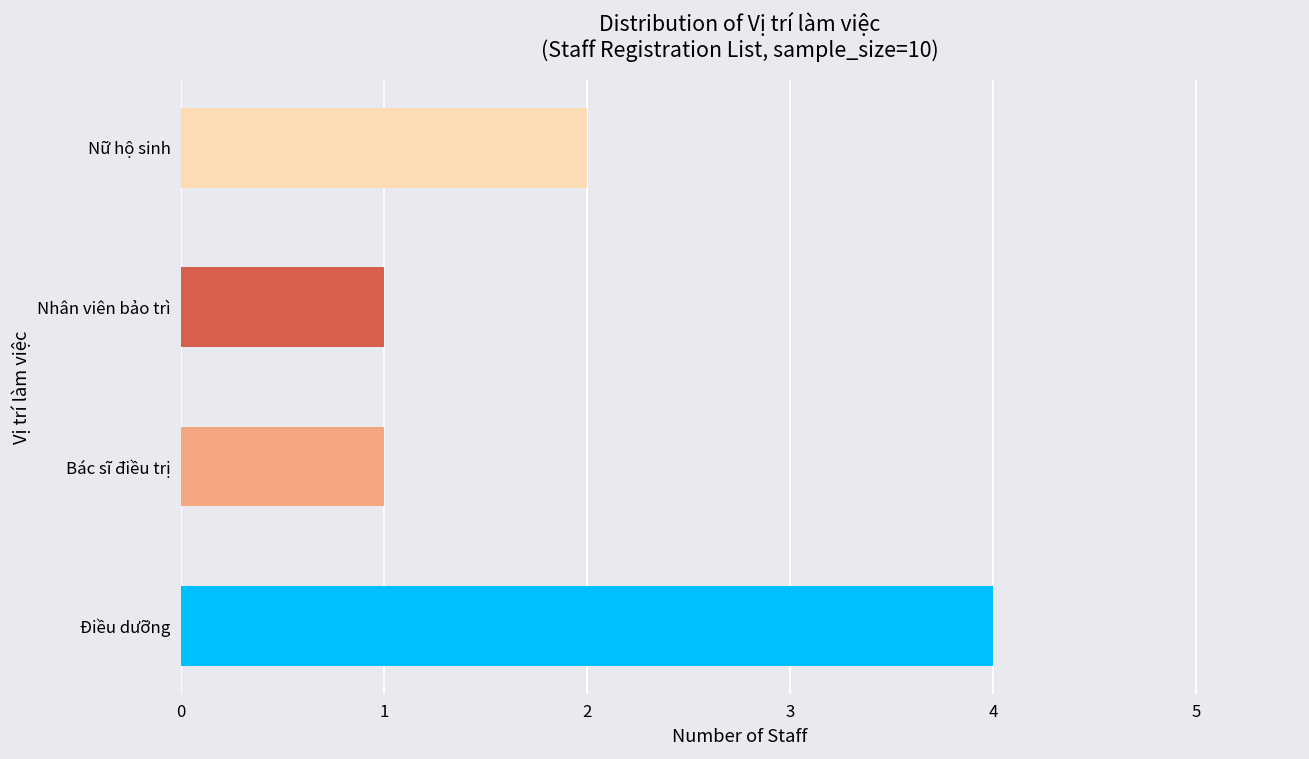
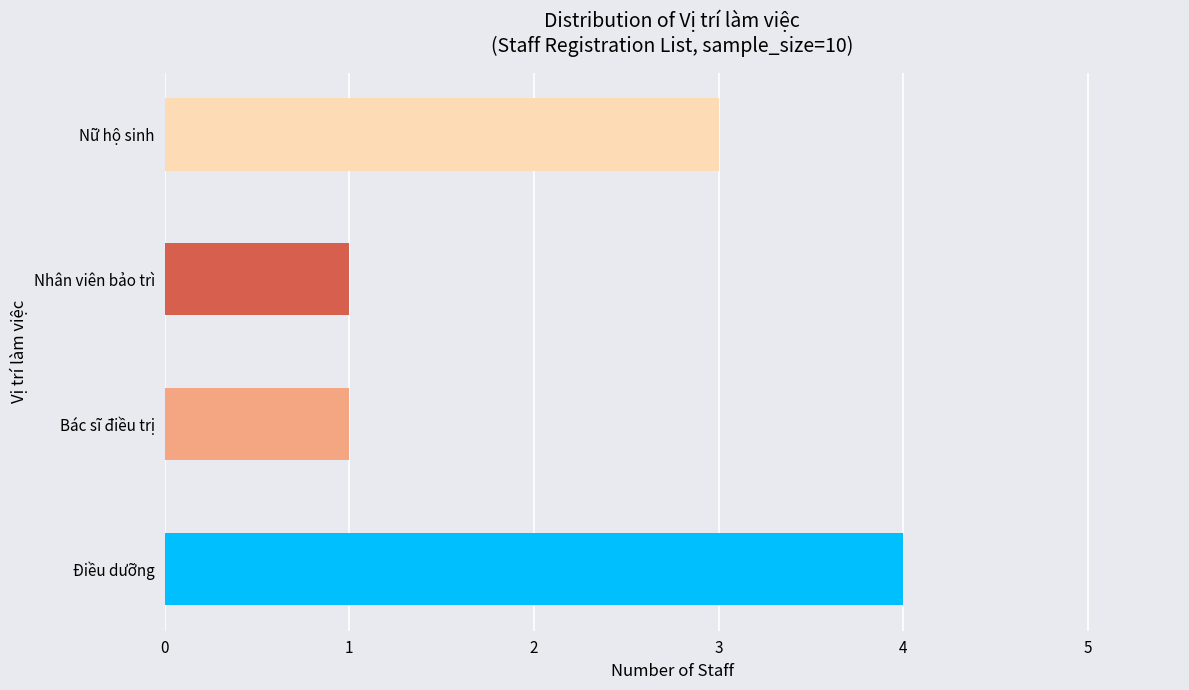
  {
-   "Nữ hộ sinh": 2,
+   "Nữ hộ sinh": 3,
    "Nhân viên bảo trì": 1,
    "Bác sĩ điều trị": 1,
    "Điều dưỡng": 4
  }
